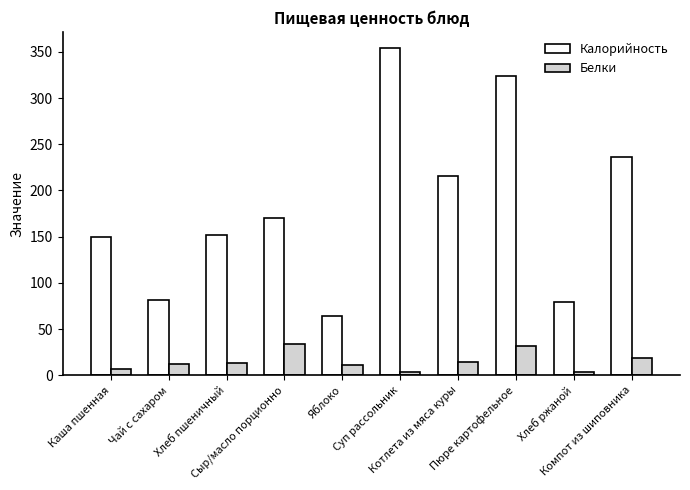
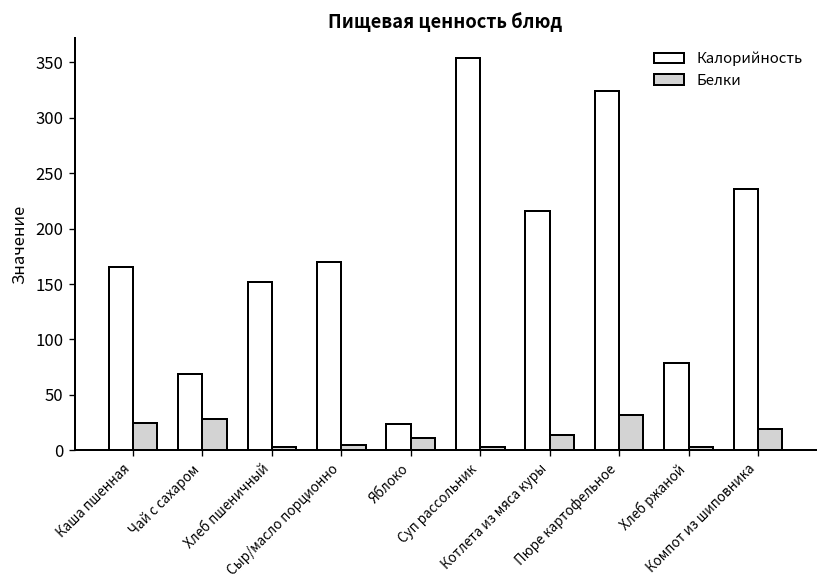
  {
    "Калорийность": {
-     "Каша пшенная": 150,
-     "Чай с сахаром": 80,
+     "Каша пшенная": 170,
+     "Чай с сахаром": 70,
      "Хлеб пшеничный": 150,
      "Сыр/масло порционно": 170,
-     "Яблоко": 60,
+     "Яблоко": 20,
      "Суп рассольник": 350,
      "Котлета из мяса куры": 220,
      "Пюре картофельное": 320,
      "Хлеб ржаной": 80,
      "Компот из шиповника": 240
    },
    "Белки": {
-     "Каша пшенная": 10,
-     "Чай с сахаром": 10,
-     "Хлеб пшеничный": 10,
-     "Сыр/масло порционно": 30,
+     "Каша пшенная": 30,
+     "Чай с сахаром": 30,
+     "Хлеб пшеничный": 0,
+     "Сыр/масло порционно": 10,
      "Яблоко": 10,
      "Суп рассольник": 0,
      "Котлета из мяса куры": 10,
      "Пюре картофельное": 30,
      "Хлеб ржаной": 0,
      "Компот из шиповника": 20
    }
  }
